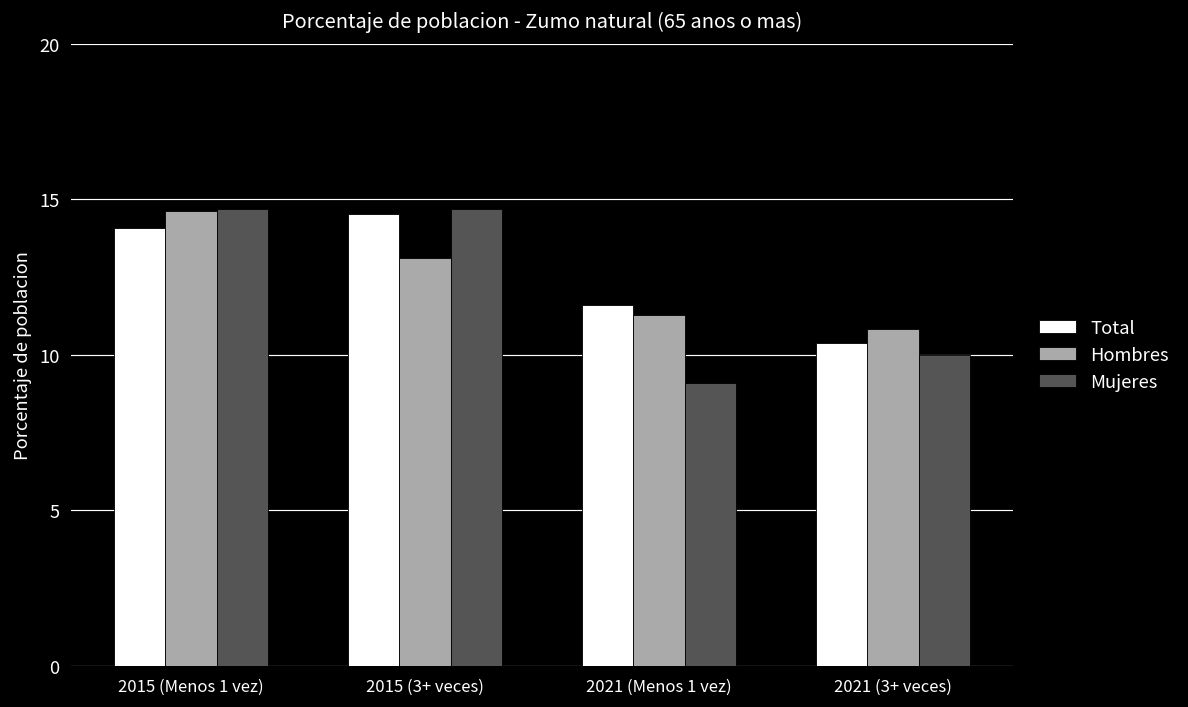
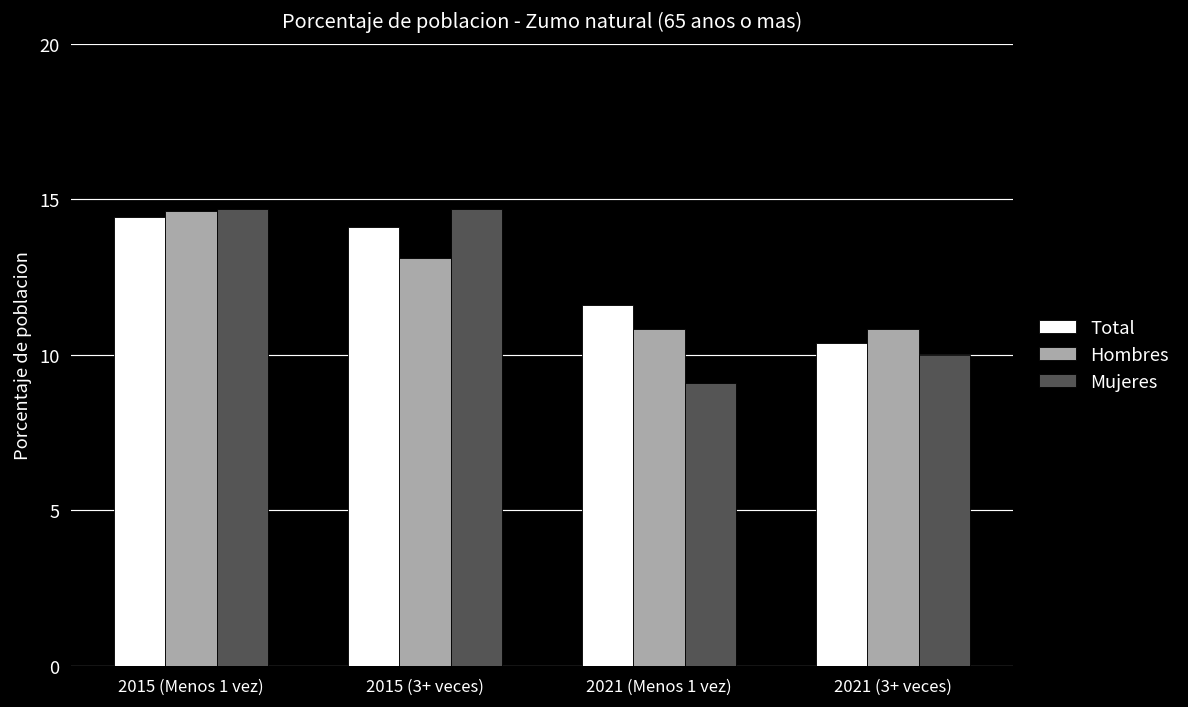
  {
    "Total": {
-     "2015 (Menos 1 vez)": 14.1,
-     "2015 (3+ veces)": 14.5,
+     "2015 (Menos 1 vez)": 14.4,
+     "2015 (3+ veces)": 14.1,
      "2021 (Menos 1 vez)": 11.6,
      "2021 (3+ veces)": 10.4
    },
    "Hombres": {
      "2015 (Menos 1 vez)": 14.6,
      "2015 (3+ veces)": 13.1,
-     "2021 (Menos 1 vez)": 11.3,
+     "2021 (Menos 1 vez)": 10.8,
      "2021 (3+ veces)": 10.8
    },
    "Mujeres": {
      "2015 (Menos 1 vez)": 14.7,
      "2015 (3+ veces)": 14.7,
      "2021 (Menos 1 vez)": 9.1,
      "2021 (3+ veces)": 10.0
    }
  }
